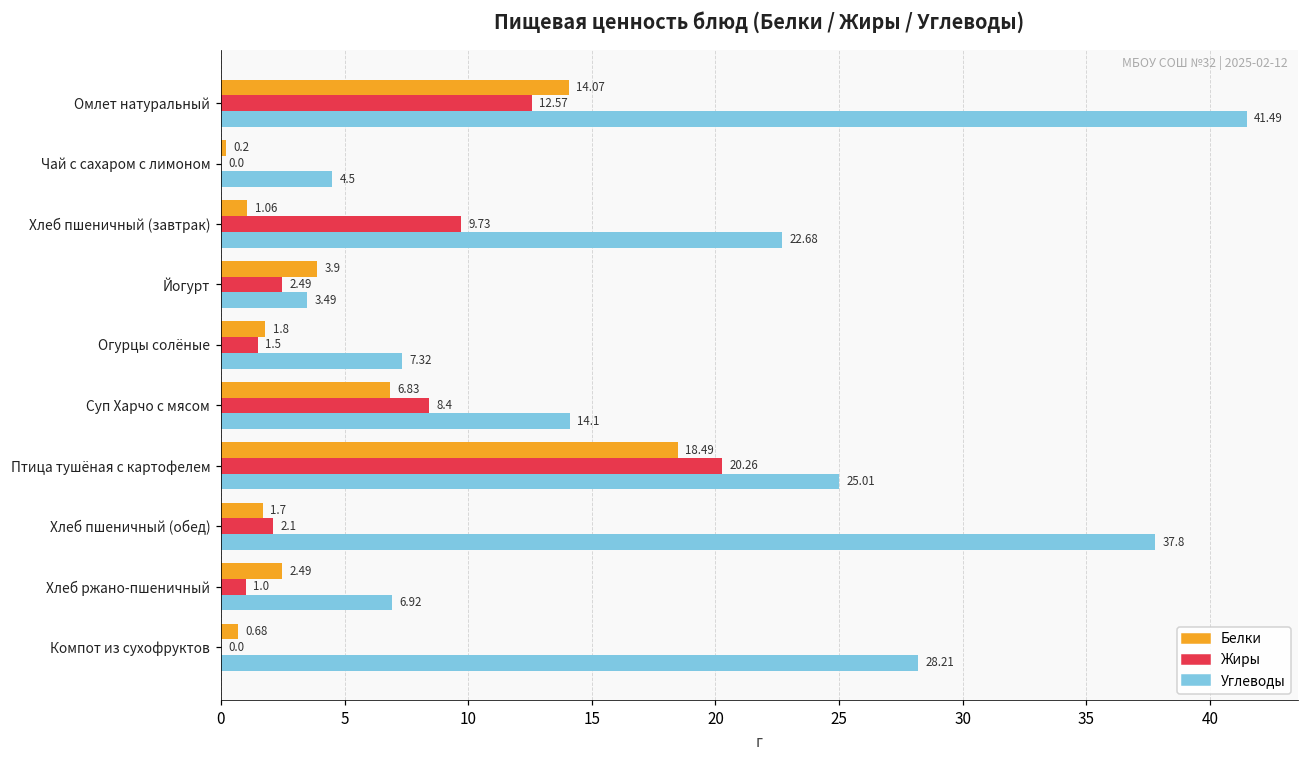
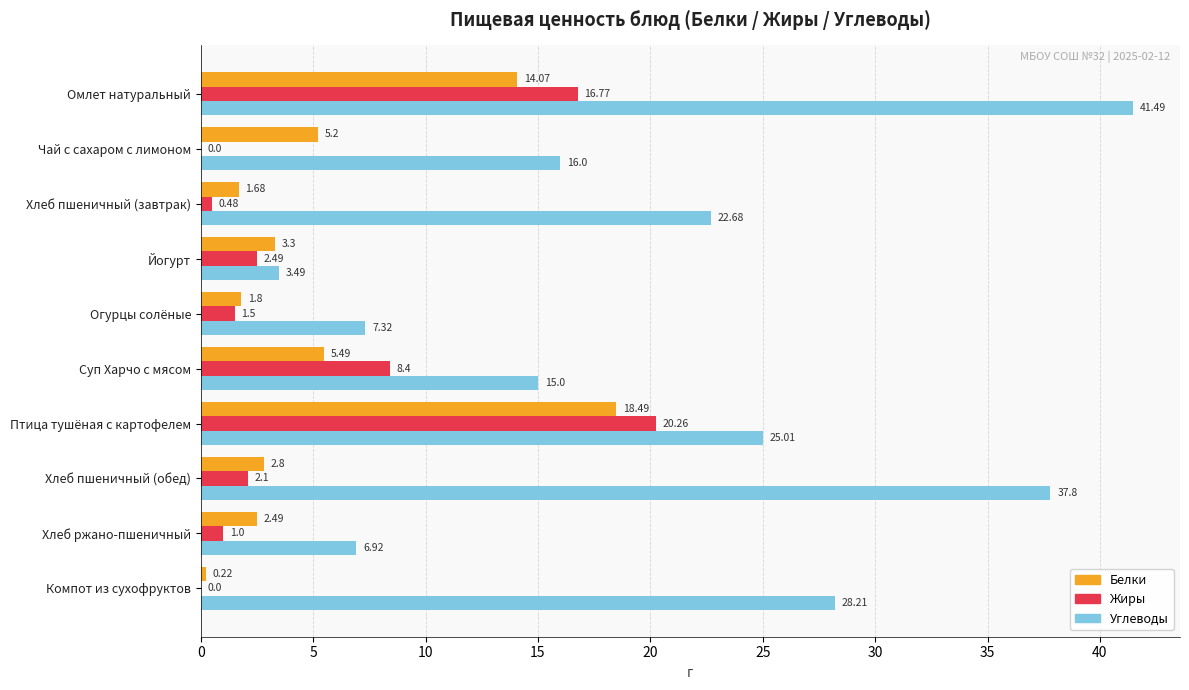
  {
    "Белки": {
      "Омлет натуральный": 14.07,
-     "Чай с сахаром с лимоном": 0.2,
-     "Хлеб пшеничный (завтрак)": 1.06,
-     "Йогурт": 3.9,
+     "Чай с сахаром с лимоном": 5.2,
+     "Хлеб пшеничный (завтрак)": 1.68,
+     "Йогурт": 3.3,
      "Огурцы солёные": 1.8,
-     "Суп Харчо с мясом": 6.83,
+     "Суп Харчо с мясом": 5.49,
      "Птица тушёная с картофелем": 18.49,
-     "Хлеб пшеничный (обед)": 1.7,
+     "Хлеб пшеничный (обед)": 2.8,
      "Хлеб ржано-пшеничный": 2.49,
-     "Компот из сухофруктов": 0.68
+     "Компот из сухофруктов": 0.22
    },
    "Жиры": {
-     "Омлет натуральный": 12.57,
+     "Омлет натуральный": 16.77,
      "Чай с сахаром с лимоном": 0.0,
-     "Хлеб пшеничный (завтрак)": 9.73,
+     "Хлеб пшеничный (завтрак)": 0.48,
      "Йогурт": 2.49,
      "Огурцы солёные": 1.5,
      "Суп Харчо с мясом": 8.4,
      "Птица тушёная с картофелем": 20.26,
      "Хлеб пшеничный (обед)": 2.1,
      "Хлеб ржано-пшеничный": 1.0,
      "Компот из сухофруктов": 0.0
    },
    "Углеводы": {
      "Омлет натуральный": 41.49,
-     "Чай с сахаром с лимоном": 4.5,
+     "Чай с сахаром с лимоном": 16.0,
      "Хлеб пшеничный (завтрак)": 22.68,
      "Йогурт": 3.49,
      "Огурцы солёные": 7.32,
-     "Суп Харчо с мясом": 14.1,
+     "Суп Харчо с мясом": 15.0,
      "Птица тушёная с картофелем": 25.01,
      "Хлеб пшеничный (обед)": 37.8,
      "Хлеб ржано-пшеничный": 6.92,
      "Компот из сухофруктов": 28.21
    }
  }
